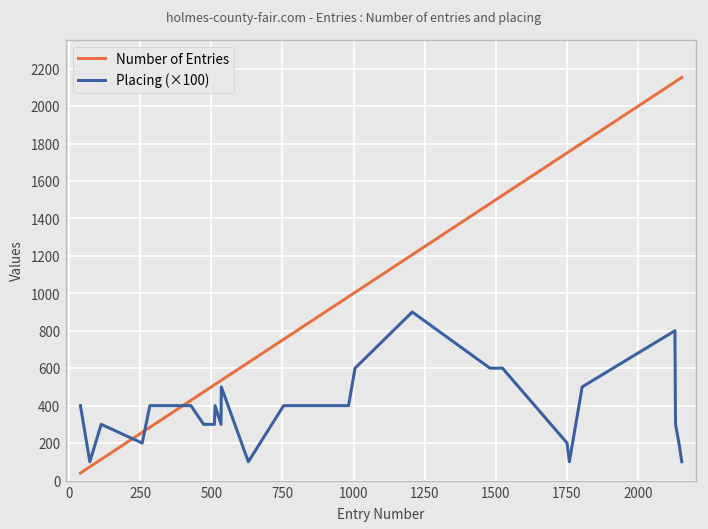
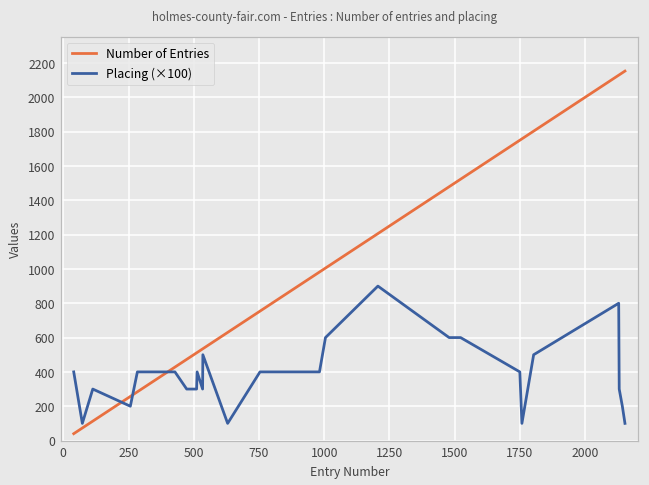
  {
    "Number of Entries": {
      "1750": 1750
    },
    "Placing (×100)": {
-     "1750": 200
+     "1750": 400
    }
  }
